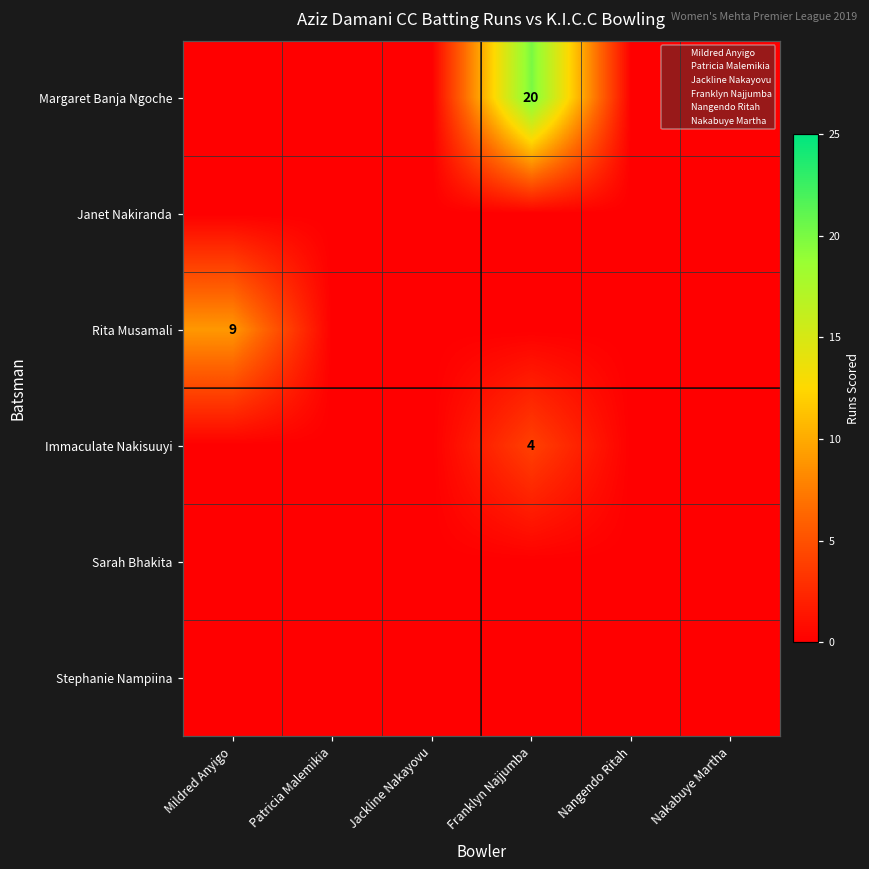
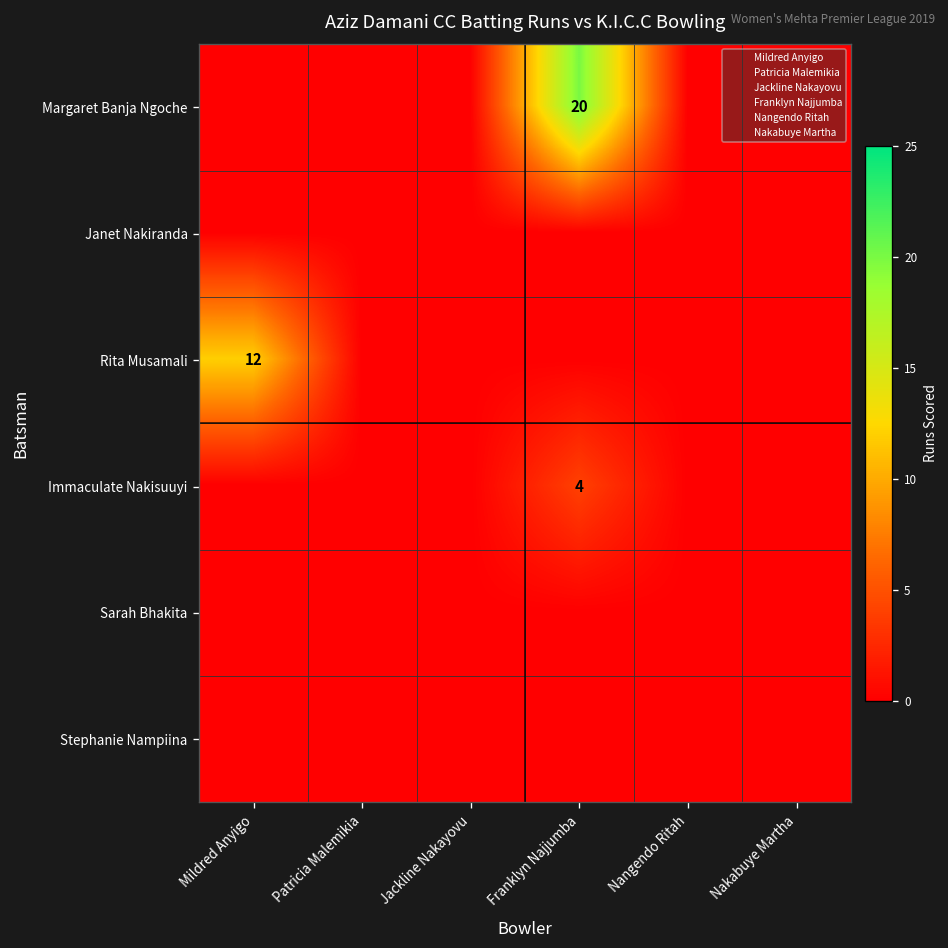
  {
    "Margaret Banja Ngoche": {
      "Franklyn Najjumba": 20
    },
    "Rita Musamali": {
-     "Mildred Anyigo": 9
+     "Mildred Anyigo": 12
    },
    "Immaculate Nakisuuyi": {
      "Franklyn Najjumba": 4
    }
  }
